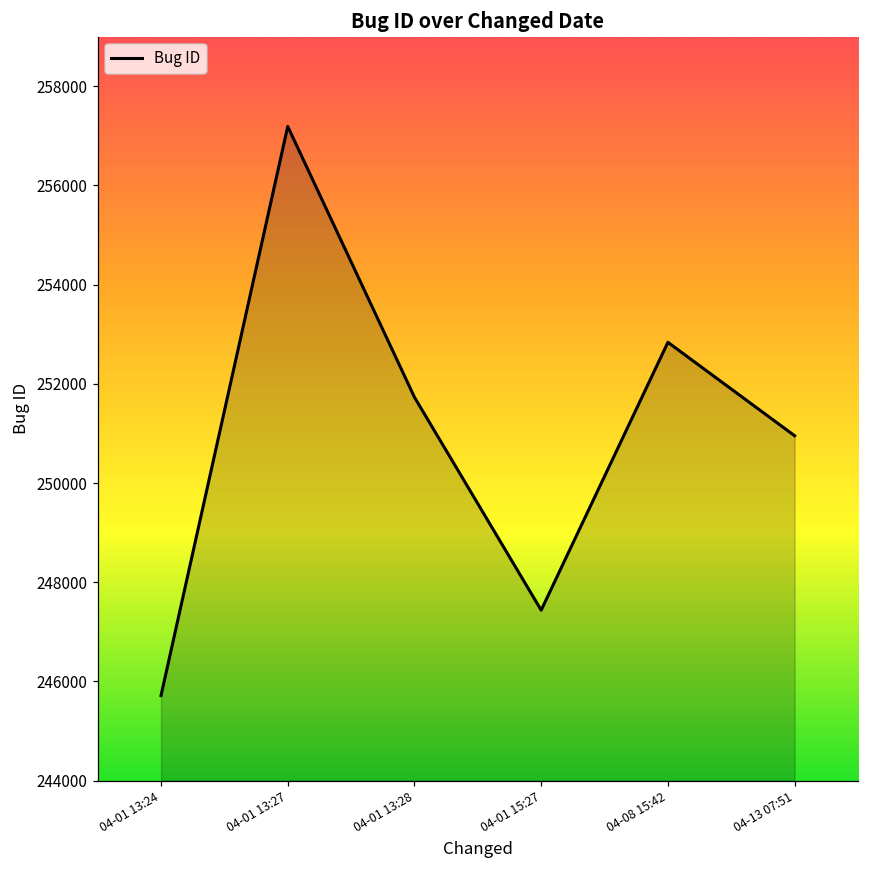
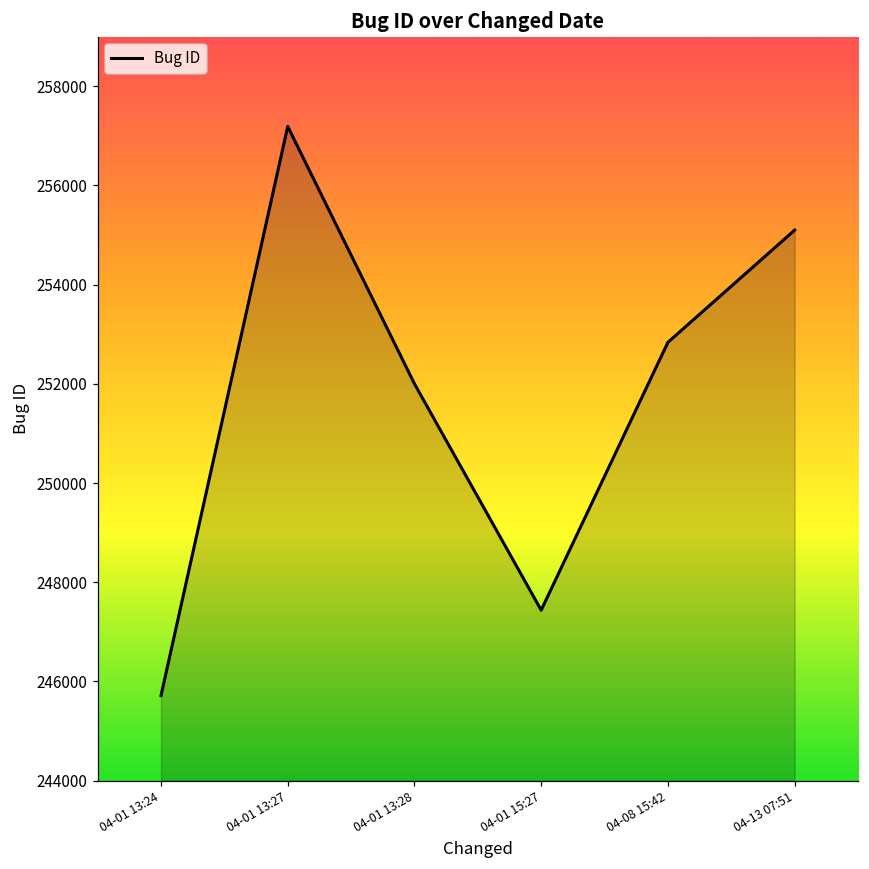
  {
    "04-01 13:24": 245700,
    "04-01 13:27": 257200,
-   "04-01 13:28": 251700,
+   "04-01 13:28": 252000,
    "04-01 15:27": 247400,
    "04-08 15:42": 252800,
-   "04-13 07:51": 251000
+   "04-13 07:51": 255100
  }
